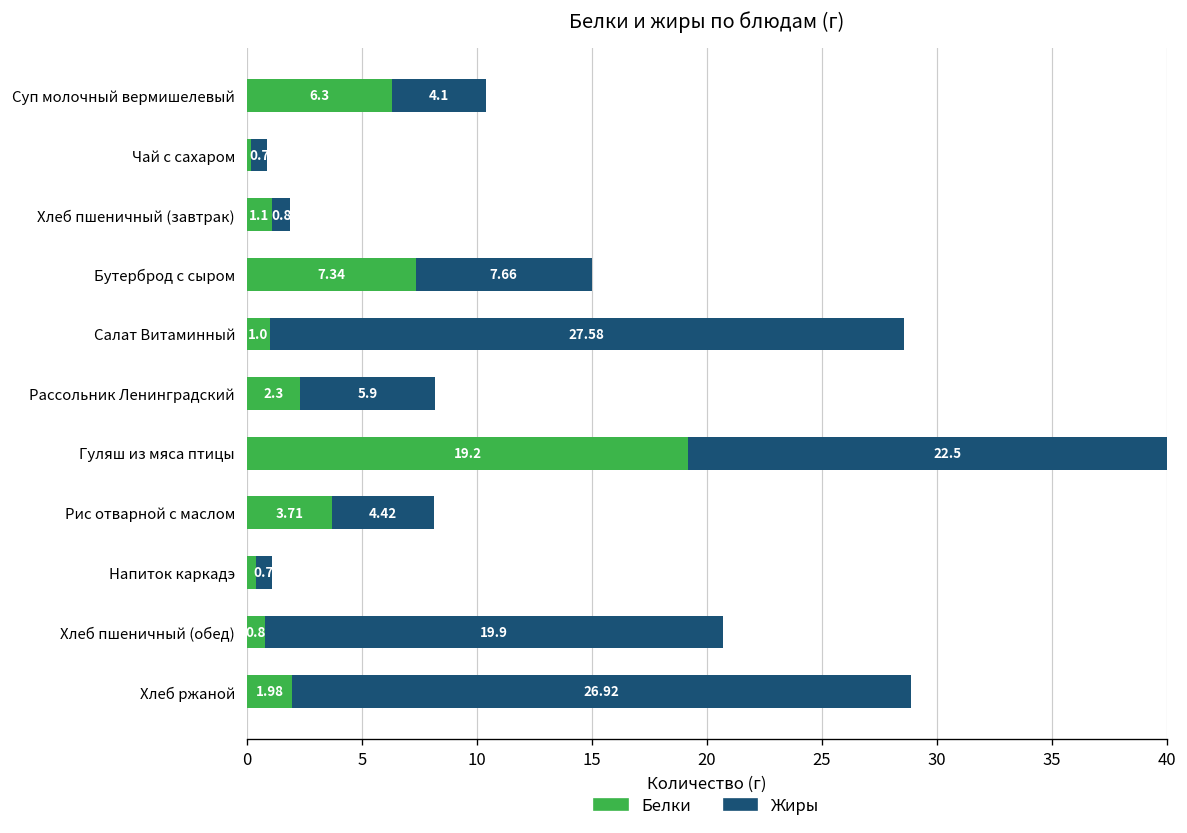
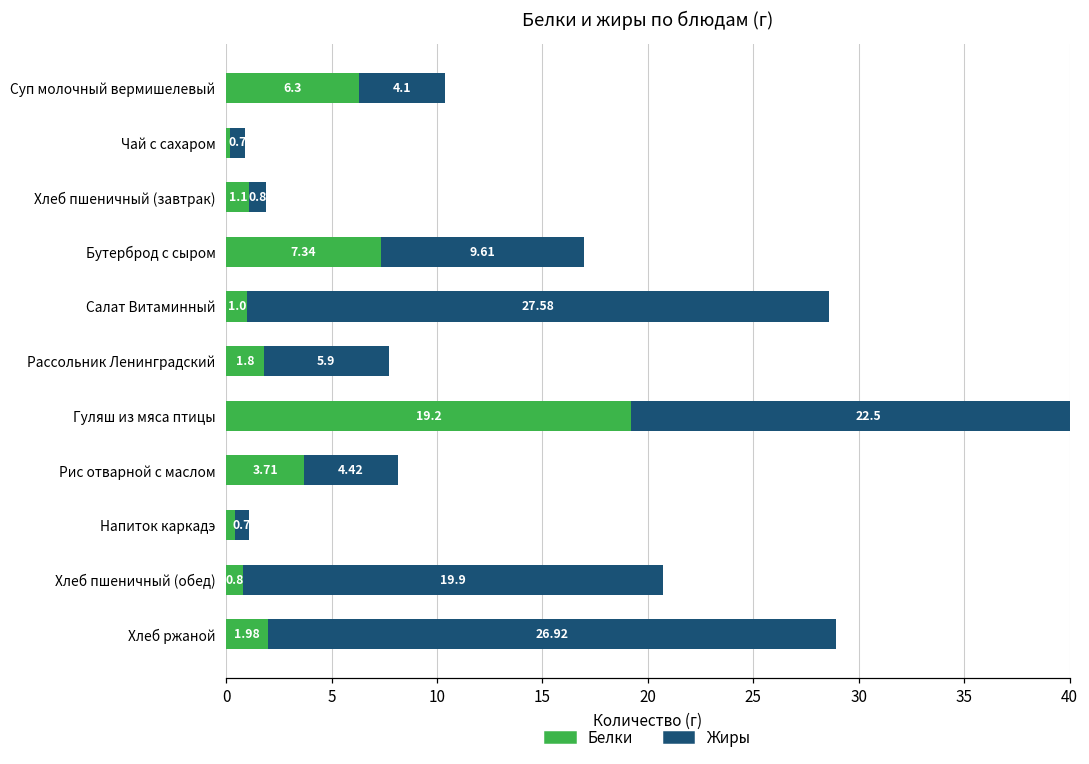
  {
    "Белки": {
      "Суп молочный вермишелевый": 6.3,
      "Хлеб пшеничный (завтрак)": 1.1,
      "Бутерброд с сыром": 7.34,
      "Салат Витаминный": 1.0,
-     "Рассольник Ленинградский": 2.3,
+     "Рассольник Ленинградский": 1.8,
      "Гуляш из мяса птицы": 19.2,
      "Рис отварной с маслом": 3.71,
      "Хлеб пшеничный (обед)": 0.8,
      "Хлеб ржаной": 1.98
    },
    "Жиры": {
      "Суп молочный вермишелевый": 4.1,
      "Чай с сахаром": 0.7,
      "Хлеб пшеничный (завтрак)": 0.8,
-     "Бутерброд с сыром": 7.66,
+     "Бутерброд с сыром": 9.61,
      "Салат Витаминный": 27.58,
      "Рассольник Ленинградский": 5.9,
      "Рис отварной с маслом": 4.42,
      "Напиток каркадэ": 0.7,
      "Хлеб пшеничный (обед)": 19.9,
      "Хлеб ржаной": 26.92
    }
  }
